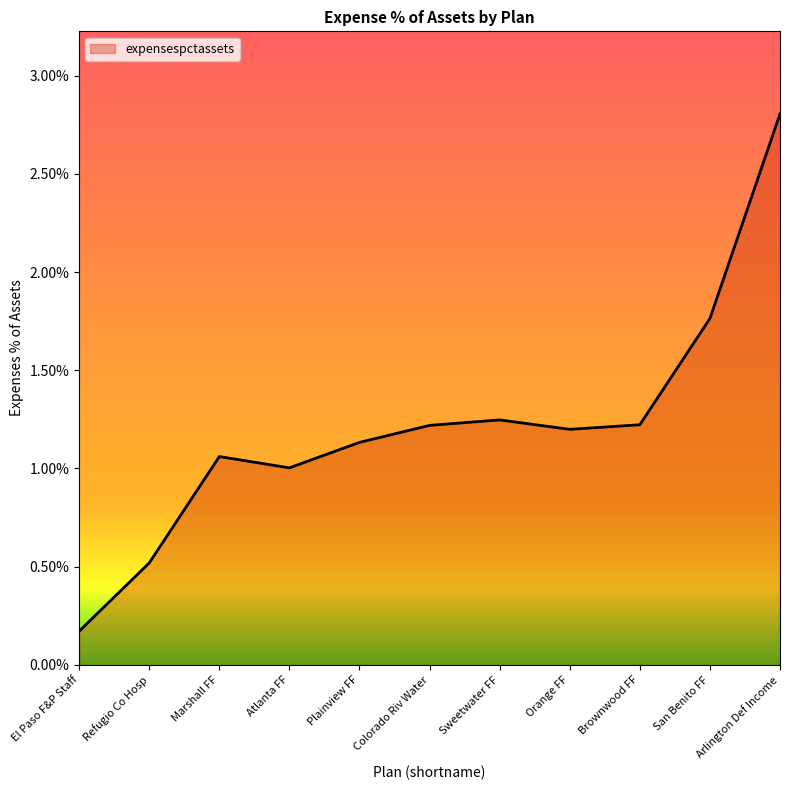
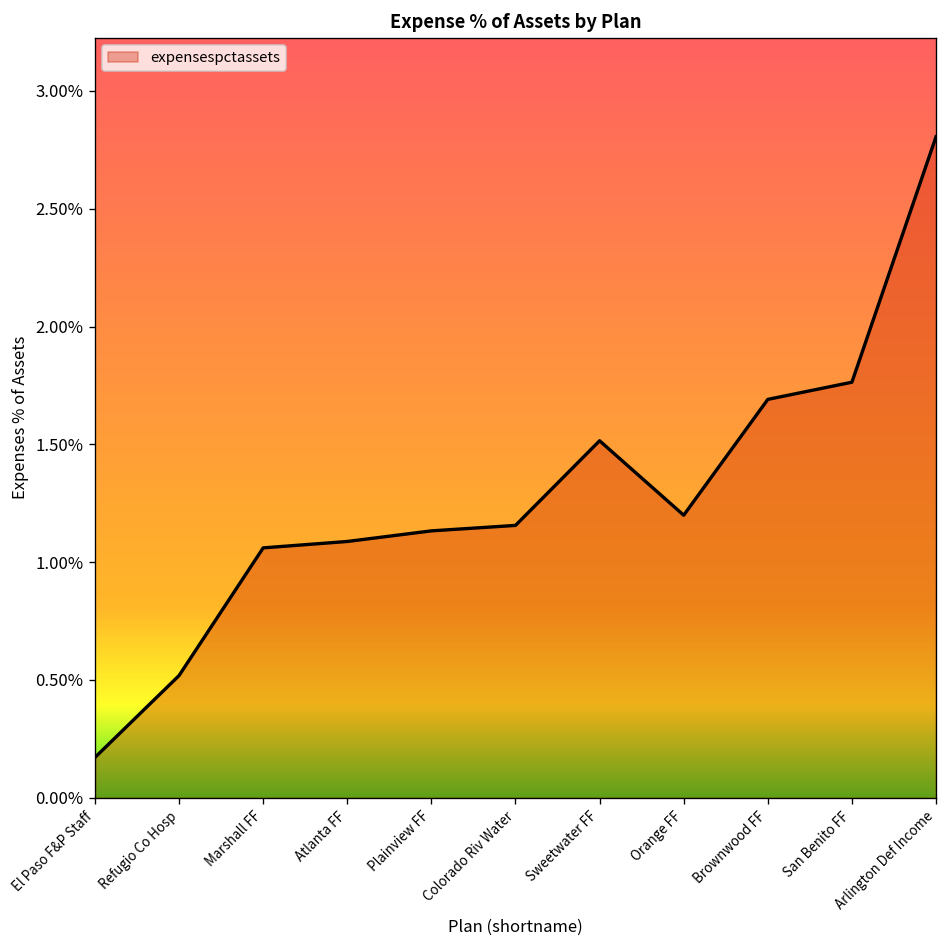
  {
    "El Paso F&P Staff": "0.17%",
    "Refugio Co Hosp": "0.52%",
    "Marshall FF": "1.06%",
-   "Atlanta FF": "1.00%",
+   "Atlanta FF": "1.09%",
    "Plainview FF": "1.13%",
-   "Colorado Riv Water": "1.22%",
-   "Sweetwater FF": "1.25%",
+   "Colorado Riv Water": "1.16%",
+   "Sweetwater FF": "1.52%",
    "Orange FF": "1.20%",
-   "Brownwood FF": "1.22%",
+   "Brownwood FF": "1.69%",
    "San Benito FF": "1.76%",
    "Arlington Def Income": "2.81%"
  }
